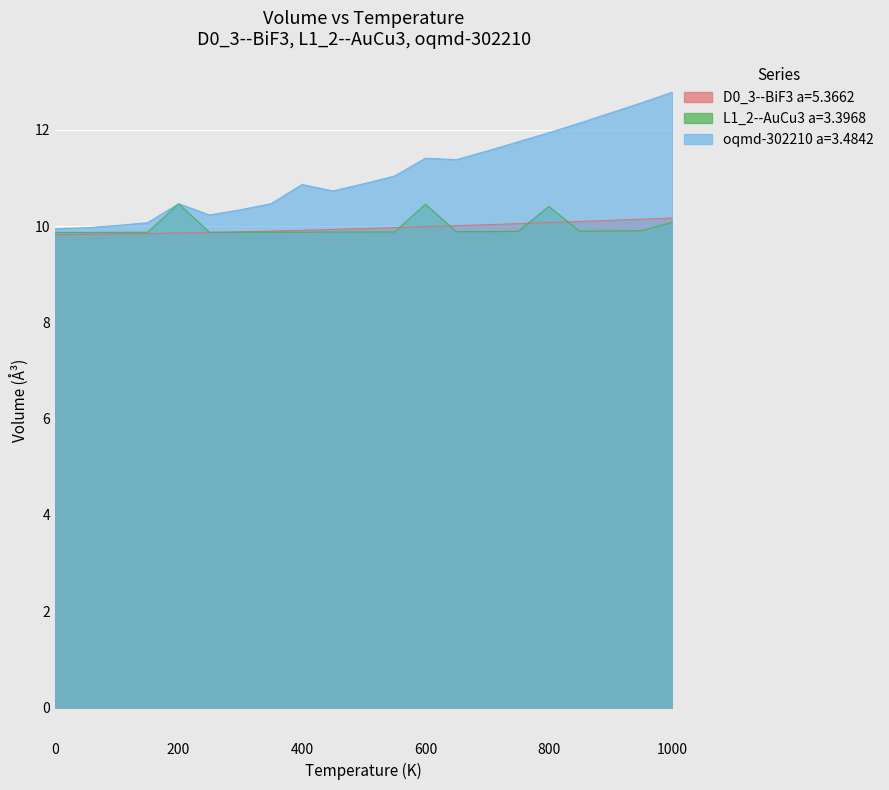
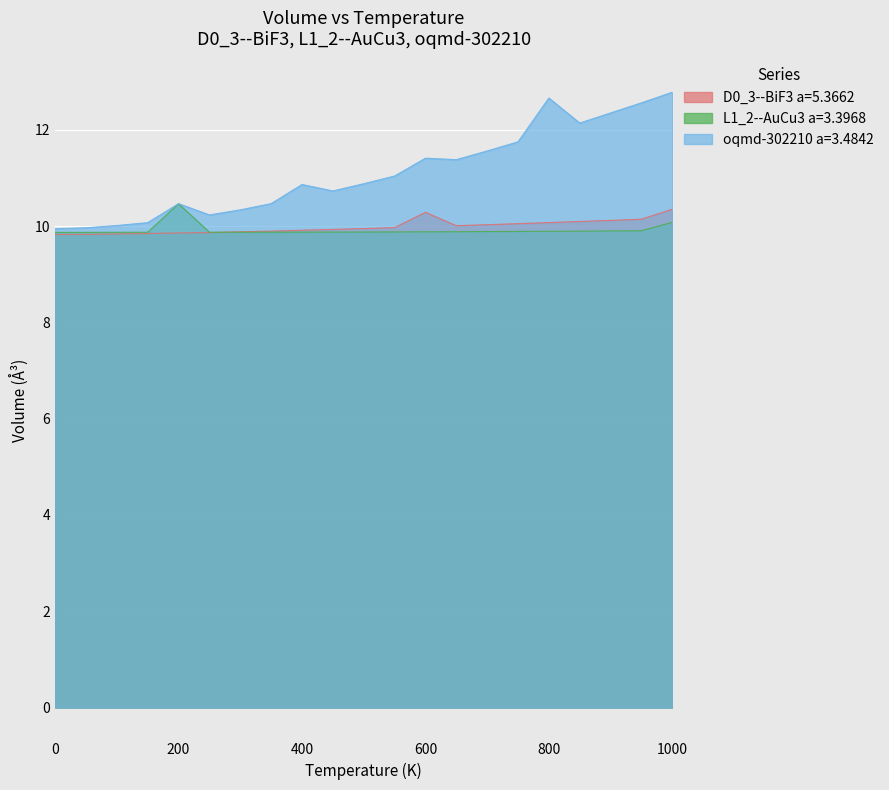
  {
    "D0_3--BiF3 a=5.3662": {
      "200": 9.9,
-     "600": 10.0,
+     "600": 10.3,
      "800": 10.1,
-     "1000": 10.2
+     "1000": 10.3
    },
    "L1_2--AuCu3 a=3.3968": {
-     "600": 10.5,
-     "800": 10.4,
+     "600": 9.9,
+     "800": 9.9,
      "1000": 10.1
    },
    "oqmd-302210 a=3.4842": {
      "0": 9.9,
      "400": 10.9,
      "600": 11.4,
-     "800": 11.9,
+     "800": 12.7,
      "1000": 12.8
    }
  }
